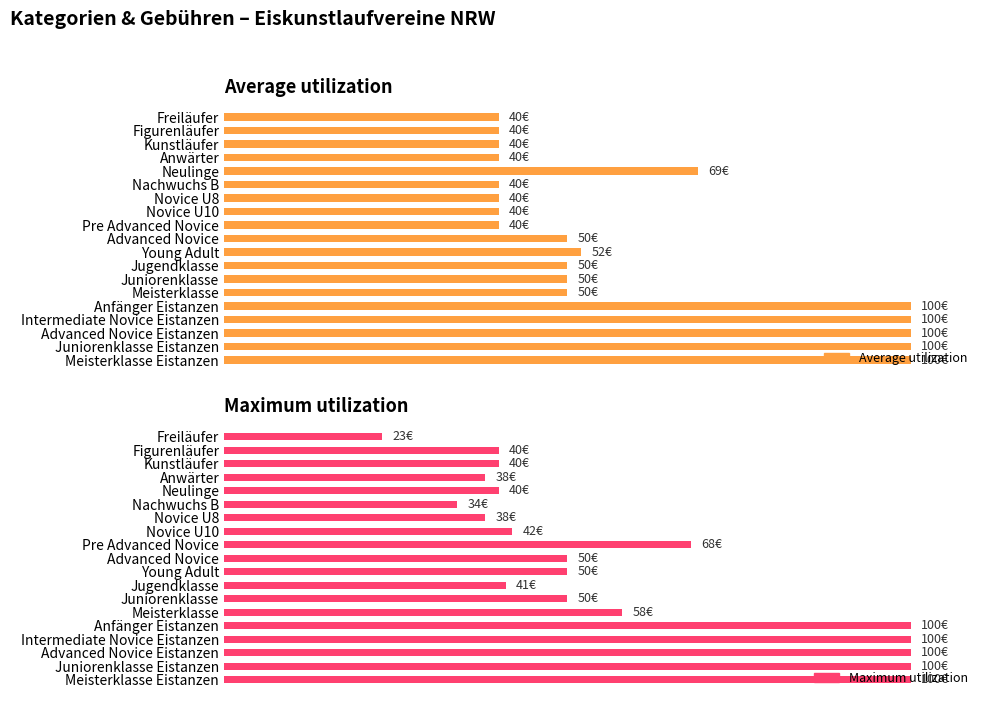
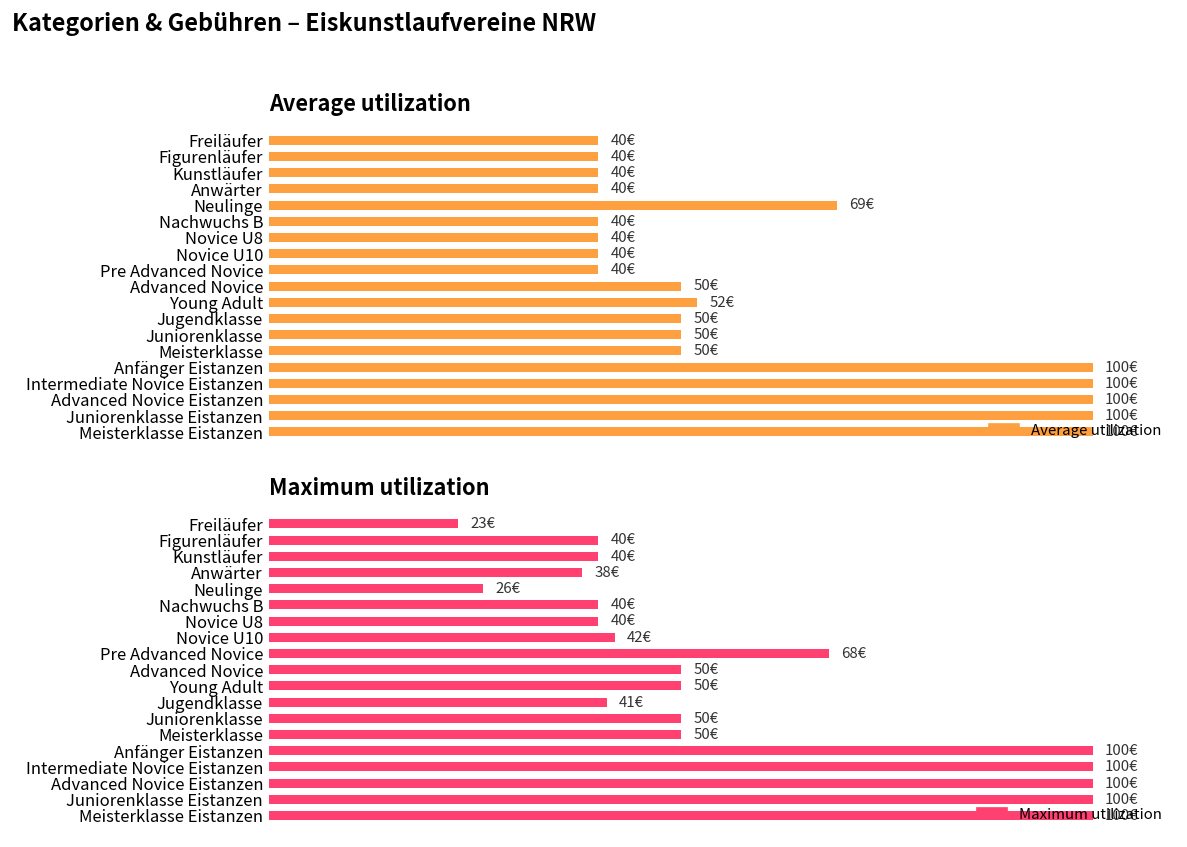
  {
    "Average utilization": {
      "Freiläufer": "40€",
      "Figurenläufer": "40€",
      "Kunstläufer": "40€",
      "Anwärter": "40€",
      "Neulinge": "69€",
      "Nachwuchs B": "40€",
      "Novice U8": "40€",
      "Novice U10": "40€",
      "Pre Advanced Novice": "40€",
      "Advanced Novice": "50€",
      "Young Adult": "52€",
      "Jugendklasse": "50€",
      "Juniorenklasse": "50€",
      "Meisterklasse": "50€",
      "Anfänger Eistanzen": "100€",
      "Intermediate Novice Eistanzen": "100€",
      "Advanced Novice Eistanzen": "100€",
      "Juniorenklasse Eistanzen": "100€",
      "Meisterklasse Eistanzen": "100€"
    },
    "Maximum utilization": {
      "Freiläufer": "23€",
      "Figurenläufer": "40€",
      "Kunstläufer": "40€",
      "Anwärter": "38€",
-     "Neulinge": "40€",
-     "Nachwuchs B": "34€",
-     "Novice U8": "38€",
+     "Neulinge": "26€",
+     "Nachwuchs B": "40€",
+     "Novice U8": "40€",
      "Novice U10": "42€",
      "Pre Advanced Novice": "68€",
      "Advanced Novice": "50€",
      "Young Adult": "50€",
      "Jugendklasse": "41€",
      "Juniorenklasse": "50€",
-     "Meisterklasse": "58€",
+     "Meisterklasse": "50€",
      "Anfänger Eistanzen": "100€",
      "Intermediate Novice Eistanzen": "100€",
      "Advanced Novice Eistanzen": "100€",
      "Juniorenklasse Eistanzen": "100€",
      "Meisterklasse Eistanzen": "100€"
    }
  }
